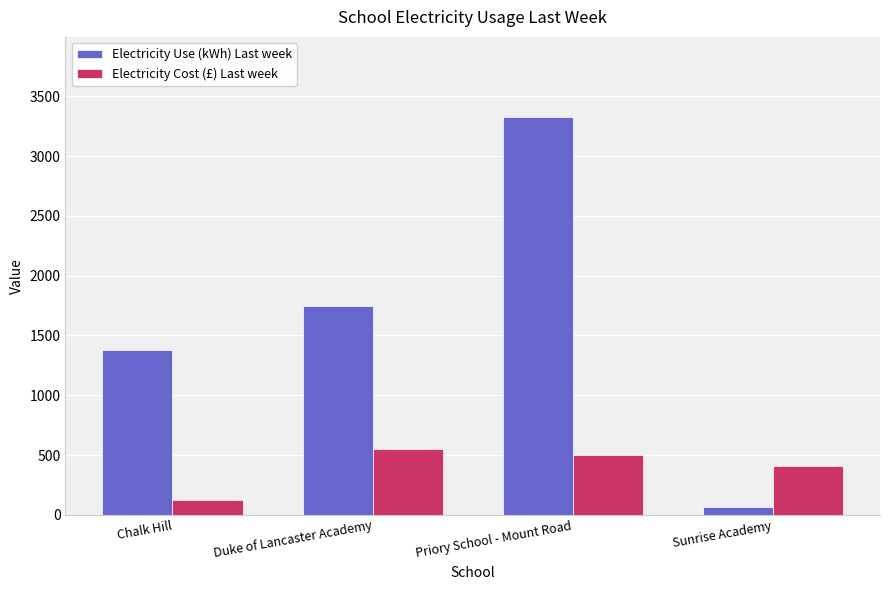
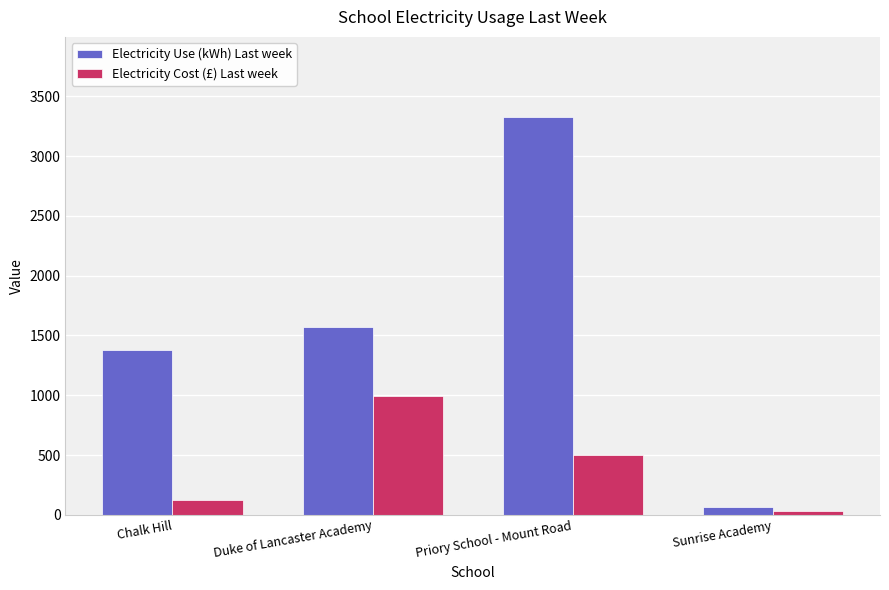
  {
    "Electricity Use (kWh) Last week": {
      "Chalk Hill": 1380,
-     "Duke of Lancaster Academy": 1750,
+     "Duke of Lancaster Academy": 1570,
      "Priory School - Mount Road": 3330,
      "Sunrise Academy": 70
    },
    "Electricity Cost (£) Last week": {
      "Chalk Hill": 130,
-     "Duke of Lancaster Academy": 550,
+     "Duke of Lancaster Academy": 990,
      "Priory School - Mount Road": 500,
-     "Sunrise Academy": 410
+     "Sunrise Academy": 30
    }
  }
